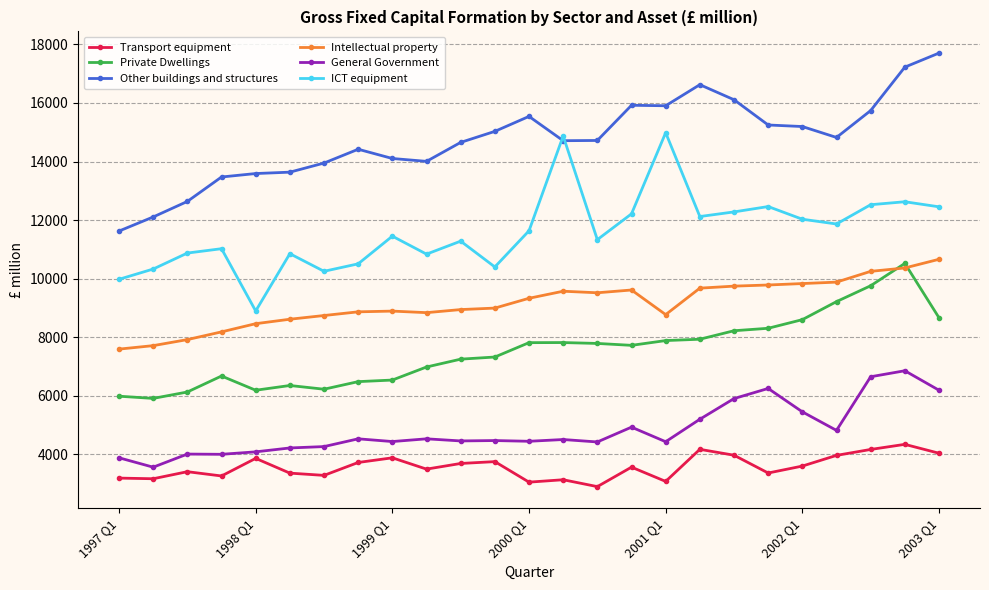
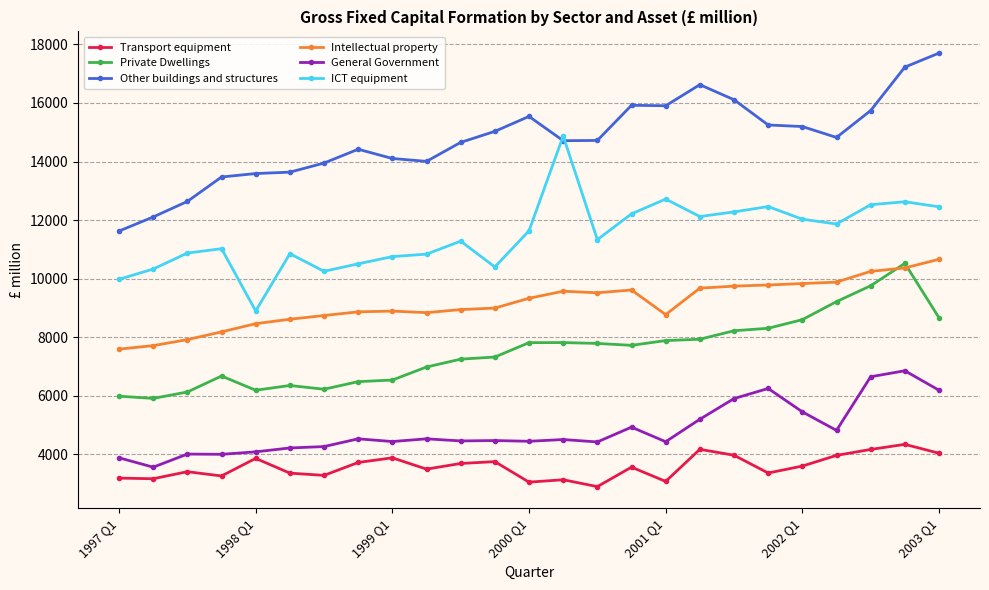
  {
    "Transport equipment": {
      "1997 Q1": 3200,
      "1998 Q1": 3900,
      "1999 Q1": 3900,
      "2000 Q1": 3000,
      "2001 Q1": 3100,
      "2002 Q1": 3600,
      "2003 Q1": 4000
    },
    "Private Dwellings": {
      "1997 Q1": 6000,
      "1998 Q1": 6200,
      "1999 Q1": 6500,
      "2000 Q1": 7800,
      "2001 Q1": 7900,
      "2002 Q1": 8600,
      "2003 Q1": 8700
    },
    "Other buildings and structures": {
      "1997 Q1": 11600,
      "1998 Q1": 13600,
      "1999 Q1": 14100,
      "2000 Q1": 15500,
      "2001 Q1": 15900,
      "2002 Q1": 15200,
      "2003 Q1": 17700
    },
    "Intellectual property": {
      "1997 Q1": 7600,
      "1998 Q1": 8500,
      "1999 Q1": 8900,
      "2000 Q1": 9300,
      "2001 Q1": 8800,
      "2002 Q1": 9800,
      "2003 Q1": 10700
    },
    "General Government": {
      "1997 Q1": 3900,
      "1998 Q1": 4100,
      "1999 Q1": 4400,
      "2000 Q1": 4400,
      "2001 Q1": 4400,
      "2002 Q1": 5400,
      "2003 Q1": 6200
    },
    "ICT equipment": {
      "1997 Q1": 10000,
      "1998 Q1": 8900,
-     "1999 Q1": 11400,
+     "1999 Q1": 10800,
      "2000 Q1": 11600,
-     "2001 Q1": 15000,
+     "2001 Q1": 12700,
      "2002 Q1": 12000,
      "2003 Q1": 12500
    }
  }
